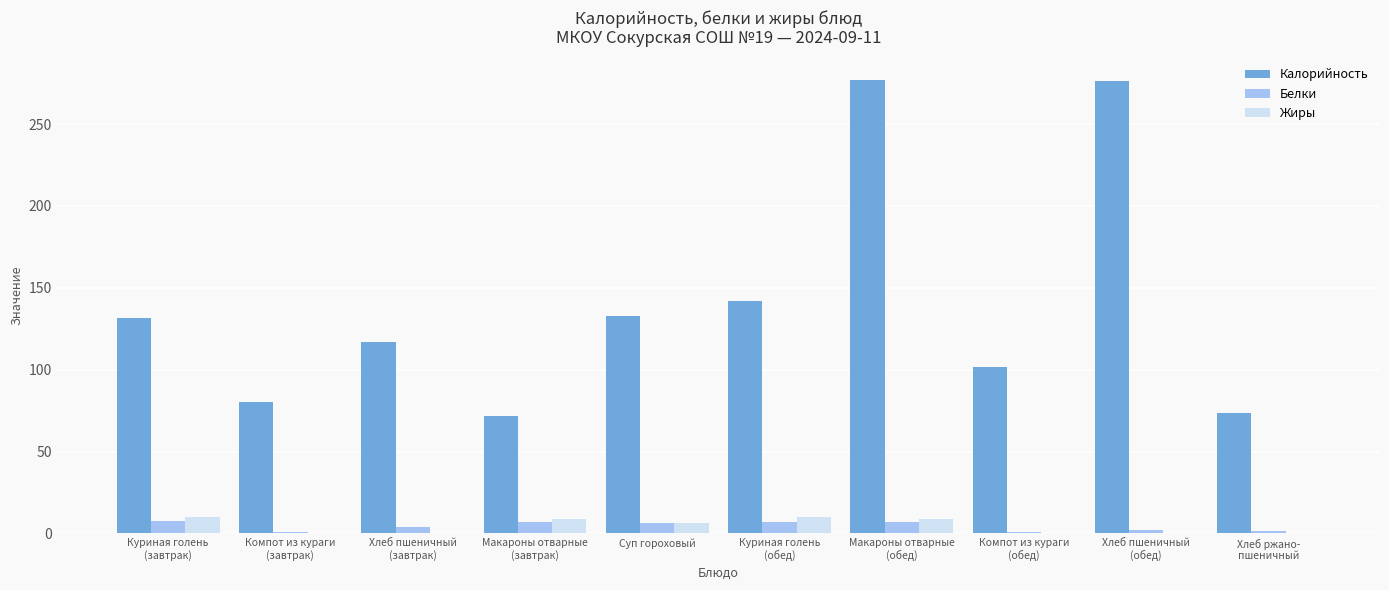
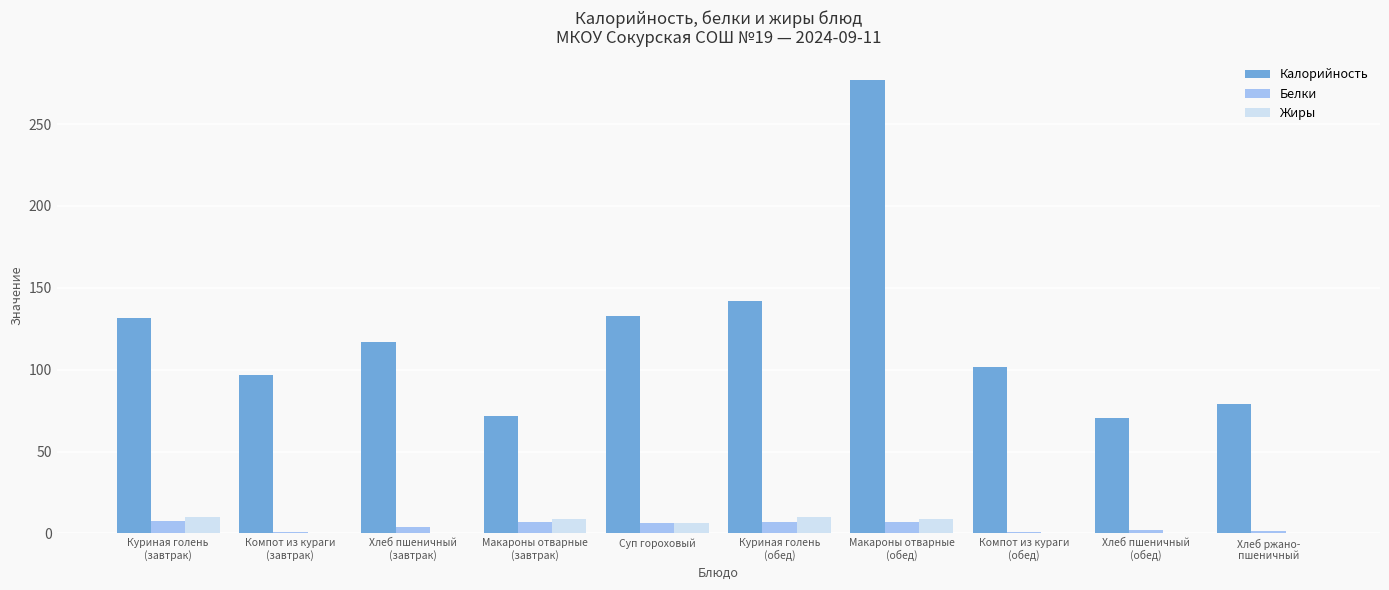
  {
    "Калорийность": {
      "Куриная голень (завтрак)": 132,
-     "Компот из кураги (завтрак)": 81,
+     "Компот из кураги (завтрак)": 97,
      "Хлеб пшеничный (завтрак)": 117,
      "Макароны отварные (завтрак)": 72,
      "Суп гороховый": 133,
      "Куриная голень (обед)": 142,
      "Макароны отварные (обед)": 277,
      "Компот из кураги (обед)": 102,
-     "Хлеб пшеничный (обед)": 276,
-     "Хлеб ржано- пшеничный": 74
+     "Хлеб пшеничный (обед)": 70,
+     "Хлеб ржано- пшеничный": 79
    }
  }
